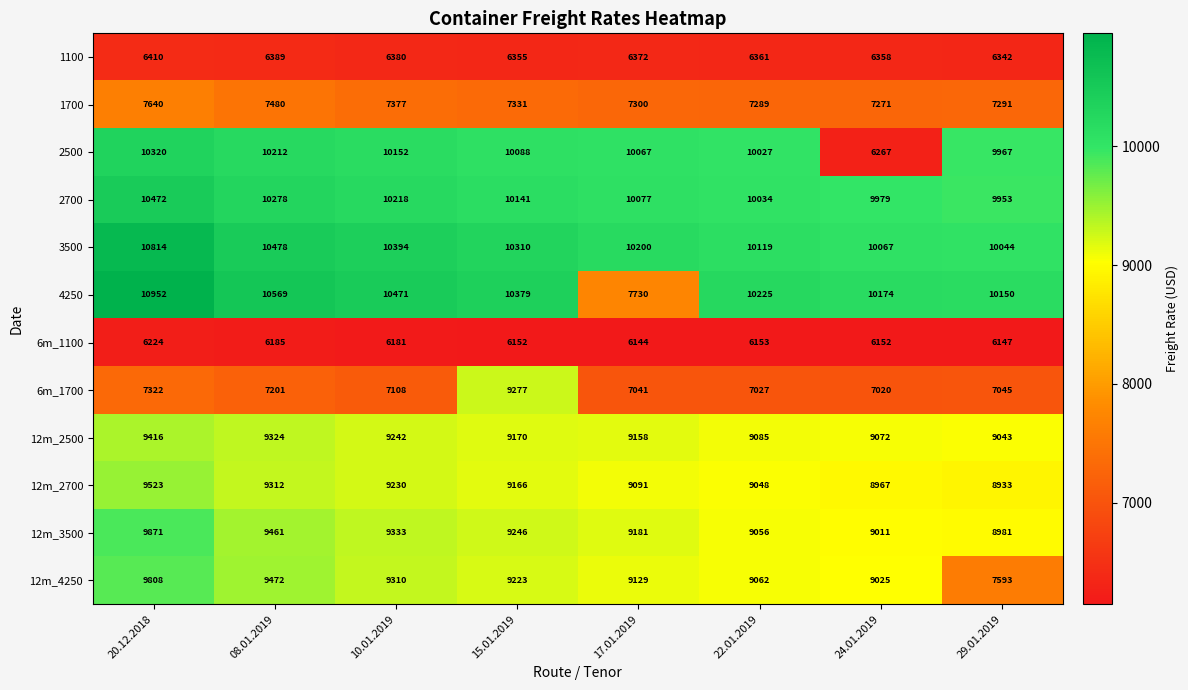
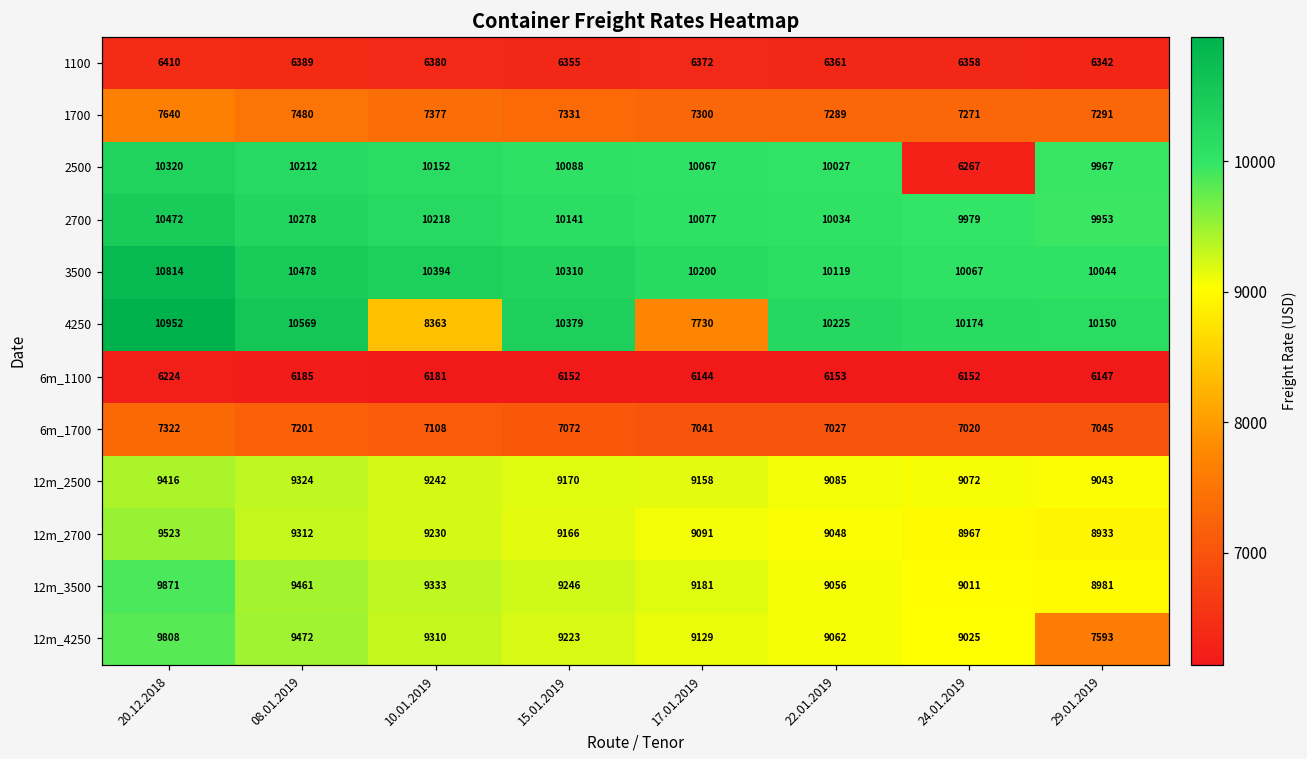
  {
    "1100": {
      "20.12.2018": 6410,
      "08.01.2019": 6389,
      "10.01.2019": 6380,
      "15.01.2019": 6355,
      "17.01.2019": 6372,
      "22.01.2019": 6361,
      "24.01.2019": 6358,
      "29.01.2019": 6342
    },
    "1700": {
      "20.12.2018": 7640,
      "08.01.2019": 7480,
      "10.01.2019": 7377,
      "15.01.2019": 7331,
      "17.01.2019": 7300,
      "22.01.2019": 7289,
      "24.01.2019": 7271,
      "29.01.2019": 7291
    },
    "2500": {
      "20.12.2018": 10320,
      "08.01.2019": 10212,
      "10.01.2019": 10152,
      "15.01.2019": 10088,
      "17.01.2019": 10067,
      "22.01.2019": 10027,
      "24.01.2019": 6267,
      "29.01.2019": 9967
    },
    "2700": {
      "20.12.2018": 10472,
      "08.01.2019": 10278,
      "10.01.2019": 10218,
      "15.01.2019": 10141,
      "17.01.2019": 10077,
      "22.01.2019": 10034,
      "24.01.2019": 9979,
      "29.01.2019": 9953
    },
    "3500": {
      "20.12.2018": 10814,
      "08.01.2019": 10478,
      "10.01.2019": 10394,
      "15.01.2019": 10310,
      "17.01.2019": 10200,
      "22.01.2019": 10119,
      "24.01.2019": 10067,
      "29.01.2019": 10044
    },
    "4250": {
      "20.12.2018": 10952,
      "08.01.2019": 10569,
-     "10.01.2019": 10471,
+     "10.01.2019": 8363,
      "15.01.2019": 10379,
      "17.01.2019": 7730,
      "22.01.2019": 10225,
      "24.01.2019": 10174,
      "29.01.2019": 10150
    },
    "6m_1100": {
      "20.12.2018": 6224,
      "08.01.2019": 6185,
      "10.01.2019": 6181,
      "15.01.2019": 6152,
      "17.01.2019": 6144,
      "22.01.2019": 6153,
      "24.01.2019": 6152,
      "29.01.2019": 6147
    },
    "6m_1700": {
      "20.12.2018": 7322,
      "08.01.2019": 7201,
      "10.01.2019": 7108,
-     "15.01.2019": 9277,
+     "15.01.2019": 7072,
      "17.01.2019": 7041,
      "22.01.2019": 7027,
      "24.01.2019": 7020,
      "29.01.2019": 7045
    },
    "12m_2500": {
      "20.12.2018": 9416,
      "08.01.2019": 9324,
      "10.01.2019": 9242,
      "15.01.2019": 9170,
      "17.01.2019": 9158,
      "22.01.2019": 9085,
      "24.01.2019": 9072,
      "29.01.2019": 9043
    },
    "12m_2700": {
      "20.12.2018": 9523,
      "08.01.2019": 9312,
      "10.01.2019": 9230,
      "15.01.2019": 9166,
      "17.01.2019": 9091,
      "22.01.2019": 9048,
      "24.01.2019": 8967,
      "29.01.2019": 8933
    },
    "12m_3500": {
      "20.12.2018": 9871,
      "08.01.2019": 9461,
      "10.01.2019": 9333,
      "15.01.2019": 9246,
      "17.01.2019": 9181,
      "22.01.2019": 9056,
      "24.01.2019": 9011,
      "29.01.2019": 8981
    },
    "12m_4250": {
      "20.12.2018": 9808,
      "08.01.2019": 9472,
      "10.01.2019": 9310,
      "15.01.2019": 9223,
      "17.01.2019": 9129,
      "22.01.2019": 9062,
      "24.01.2019": 9025,
      "29.01.2019": 7593
    }
  }
